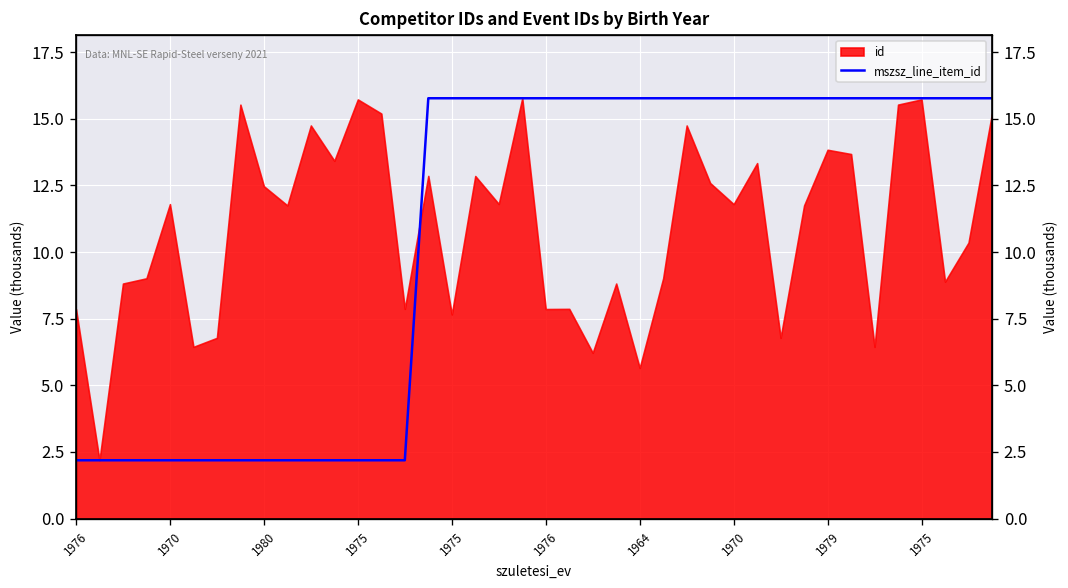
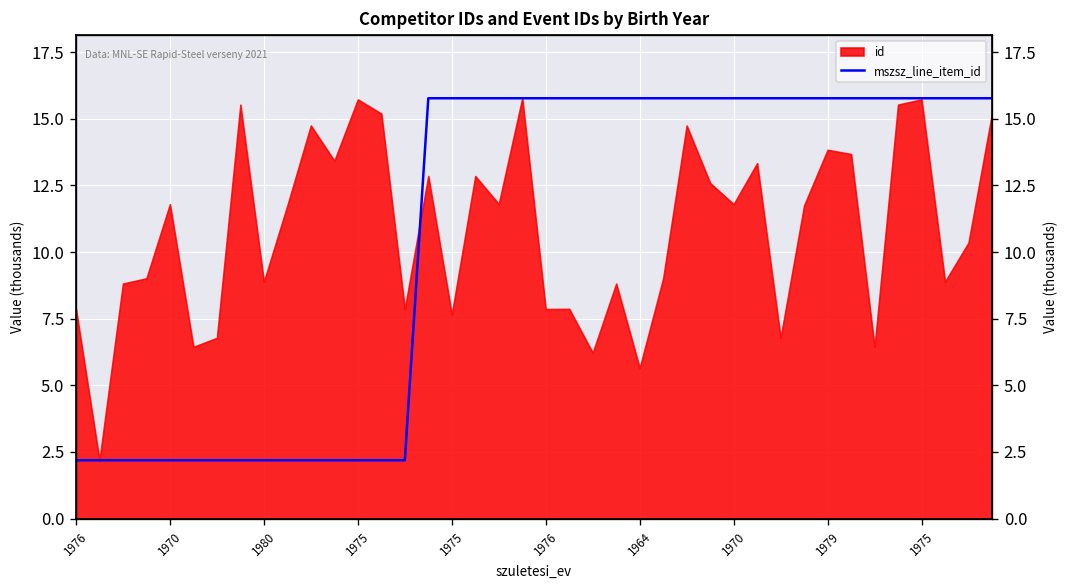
  {
    "id": {
-     "1980": 12.5,
+     "1980": 8.9,
      "1964": 5.7,
      "1979": 13.8
    },
    "mszsz_line_item_id": {
      "1980": 2.2,
      "1964": 15.8,
      "1979": 15.8
    }
  }
